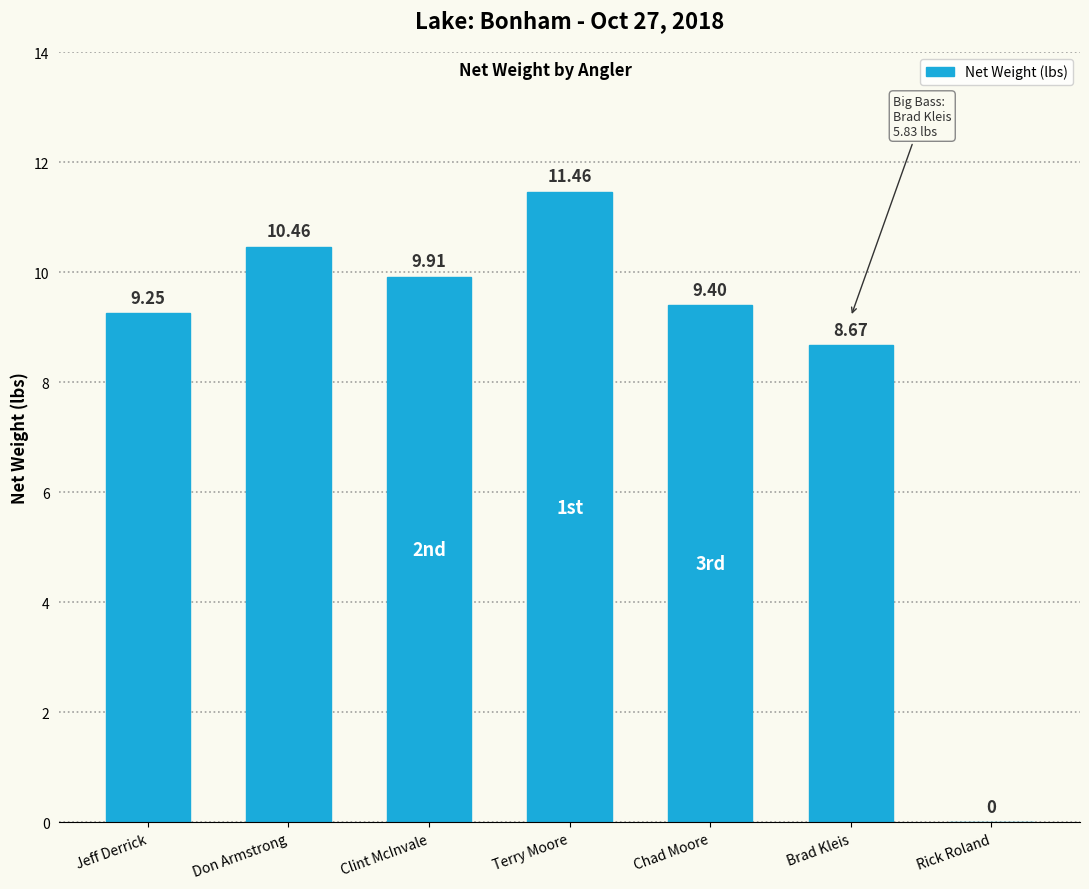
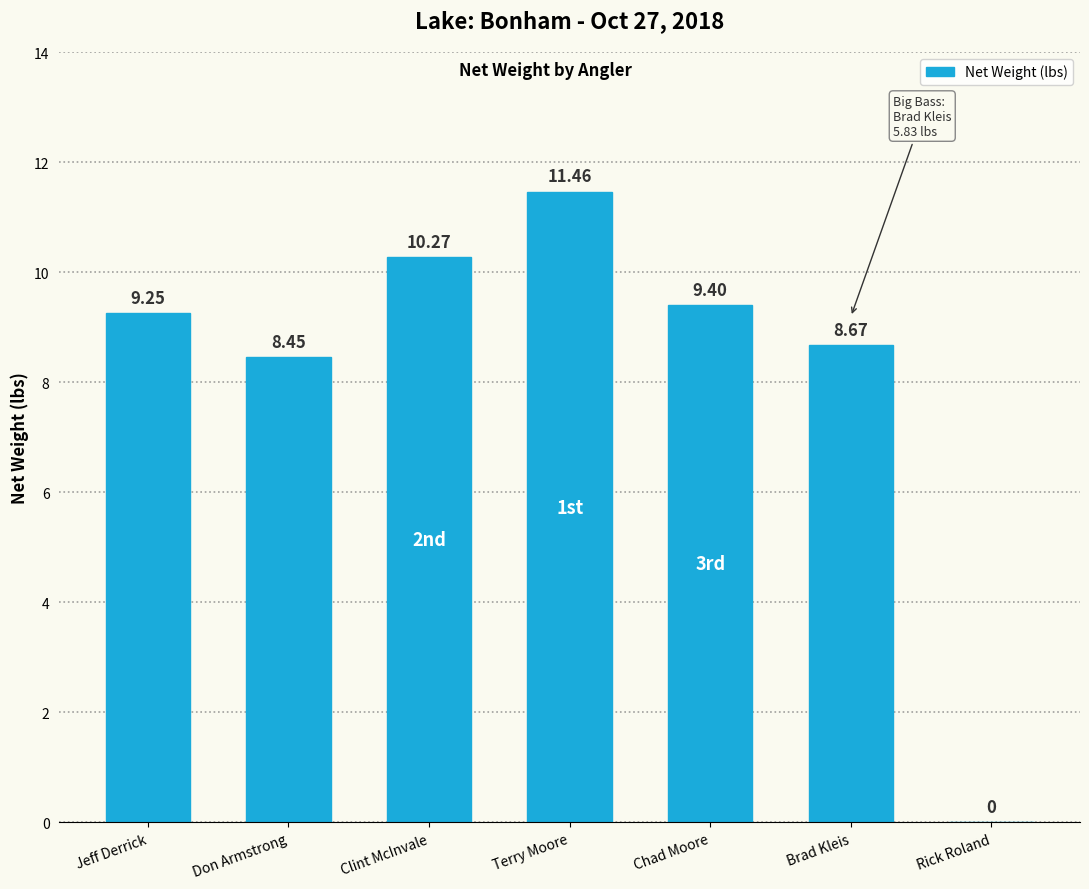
  {
    "Jeff Derrick": 9.25,
-   "Don Armstrong": 10.46,
-   "Clint McInvale": 9.91,
+   "Don Armstrong": 8.45,
+   "Clint McInvale": 10.27,
    "Terry Moore": 11.46,
    "Chad Moore": 9.40,
    "Brad Kleis": 8.67,
    "Rick Roland": 0
  }
